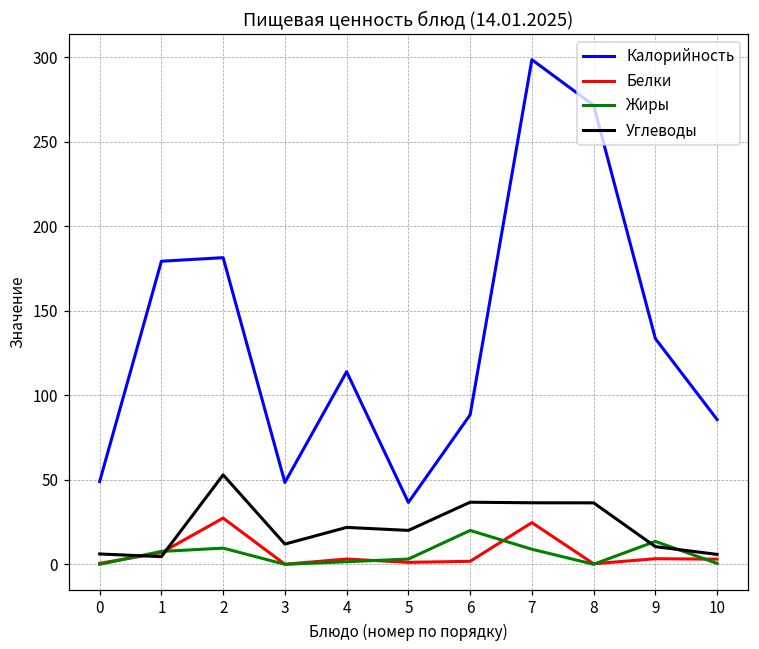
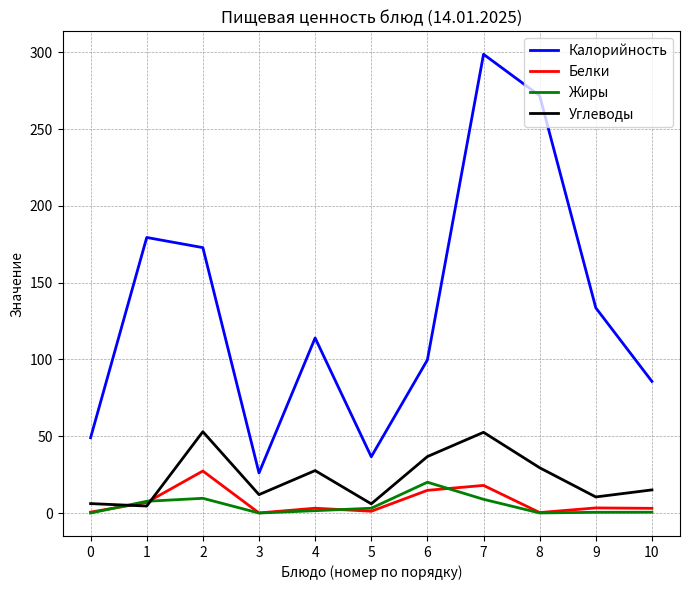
  {
    "Калорийность": {
      "0": 49,
      "1": 179,
-     "2": 182,
-     "3": 49,
+     "2": 173,
+     "3": 26,
      "4": 114,
      "5": 37,
-     "6": 89,
+     "6": 100,
      "7": 299,
      "9": 134,
      "10": 86
    },
    "Белки": {
      "2": 27,
      "5": 1,
-     "6": 2,
-     "7": 25,
+     "6": 15,
+     "7": 18,
      "9": 3,
      "10": 3
    },
    "Жиры": {
      "2": 10,
      "5": 3,
      "6": 20,
      "7": 9,
-     "9": 14,
+     "9": 1,
      "10": 1
    },
    "Углеводы": {
      "0": 6,
      "1": 5,
      "2": 53,
      "3": 12,
-     "4": 22,
-     "5": 20,
+     "4": 28,
+     "5": 6,
      "6": 37,
-     "7": 36,
-     "8": 36,
+     "7": 53,
+     "8": 30,
      "9": 10,
-     "10": 6
+     "10": 15
    }
  }
